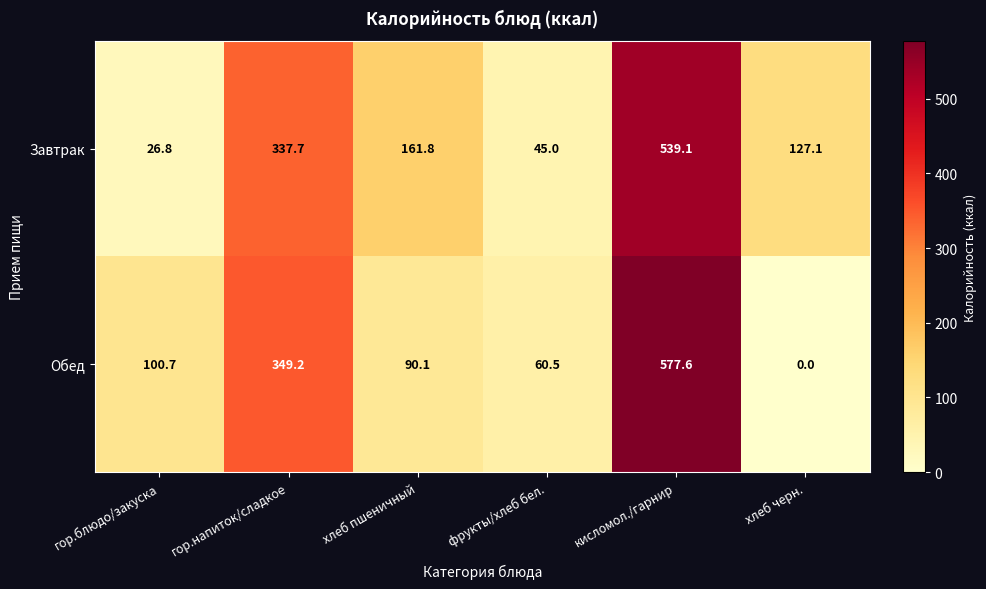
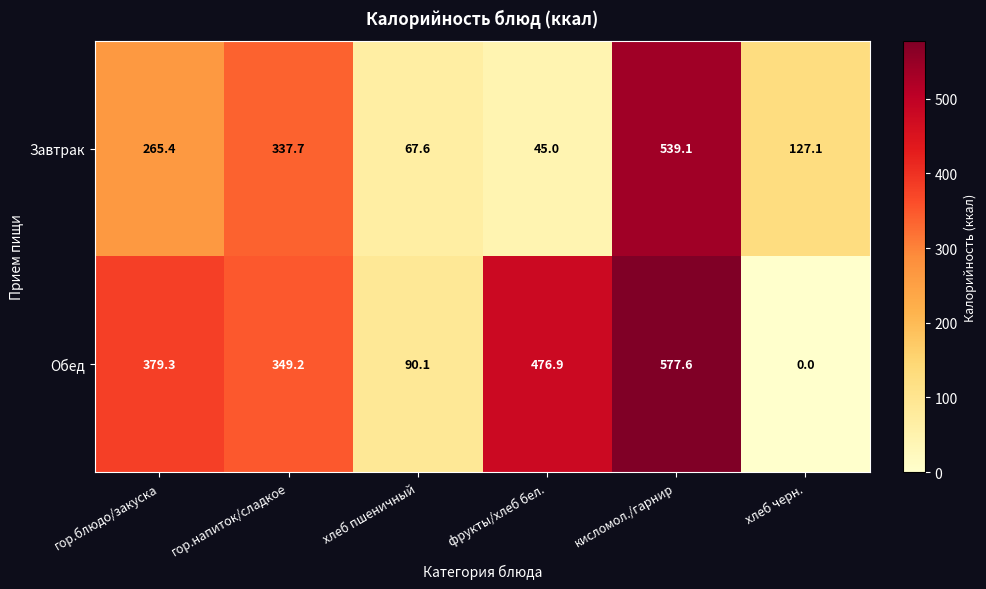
  {
    "Завтрак": {
-     "гор.блюдо/закуска": 26.8,
+     "гор.блюдо/закуска": 265.4,
      "гор.напиток/сладкое": 337.7,
-     "хлеб пшеничный": 161.8,
+     "хлеб пшеничный": 67.6,
      "фрукты/хлеб бел.": 45.0,
      "кисломол./гарнир": 539.1,
      "хлеб черн.": 127.1
    },
    "Обед": {
-     "гор.блюдо/закуска": 100.7,
+     "гор.блюдо/закуска": 379.3,
      "гор.напиток/сладкое": 349.2,
      "хлеб пшеничный": 90.1,
-     "фрукты/хлеб бел.": 60.5,
+     "фрукты/хлеб бел.": 476.9,
      "кисломол./гарнир": 577.6,
      "хлеб черн.": 0.0
    }
  }
